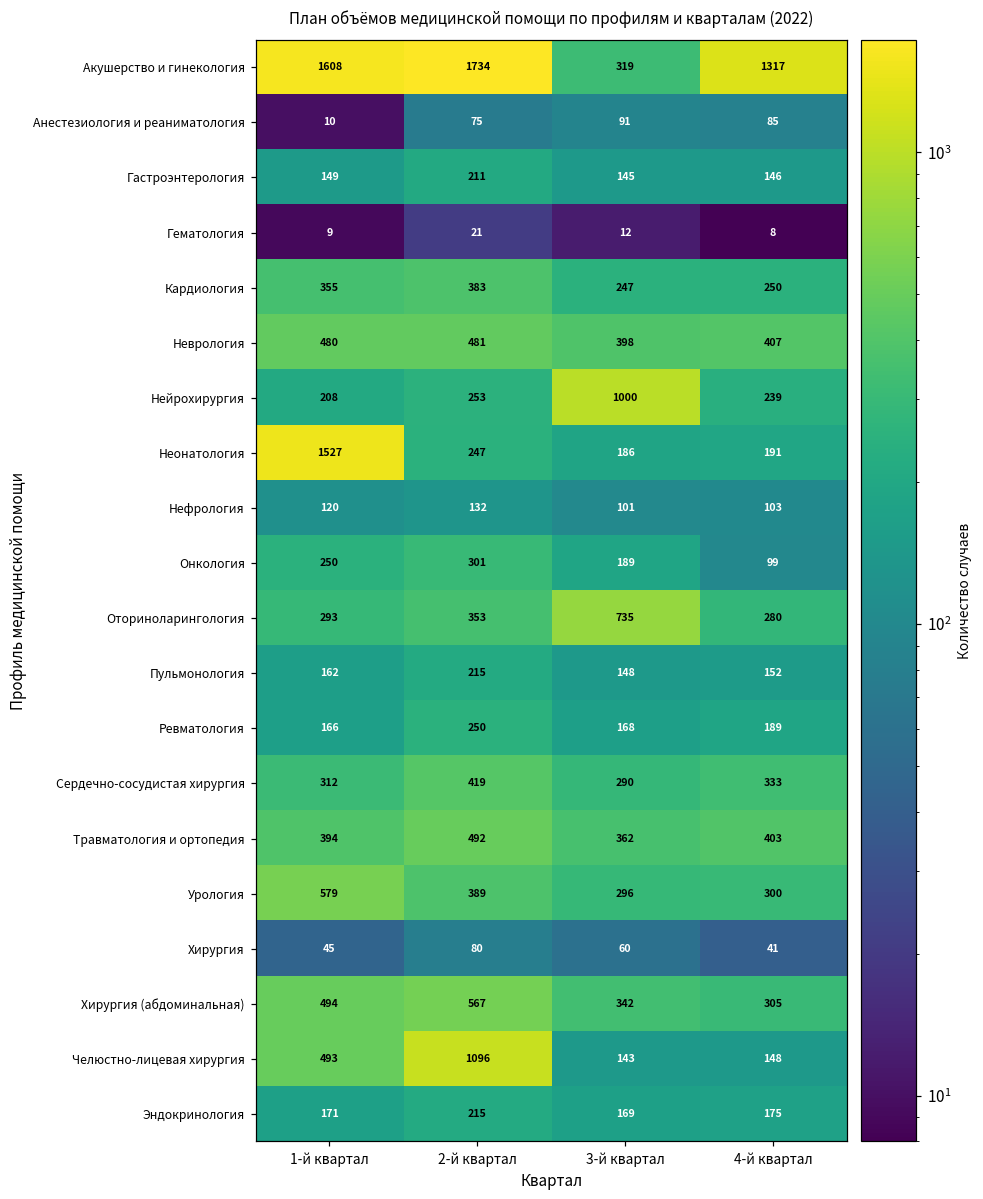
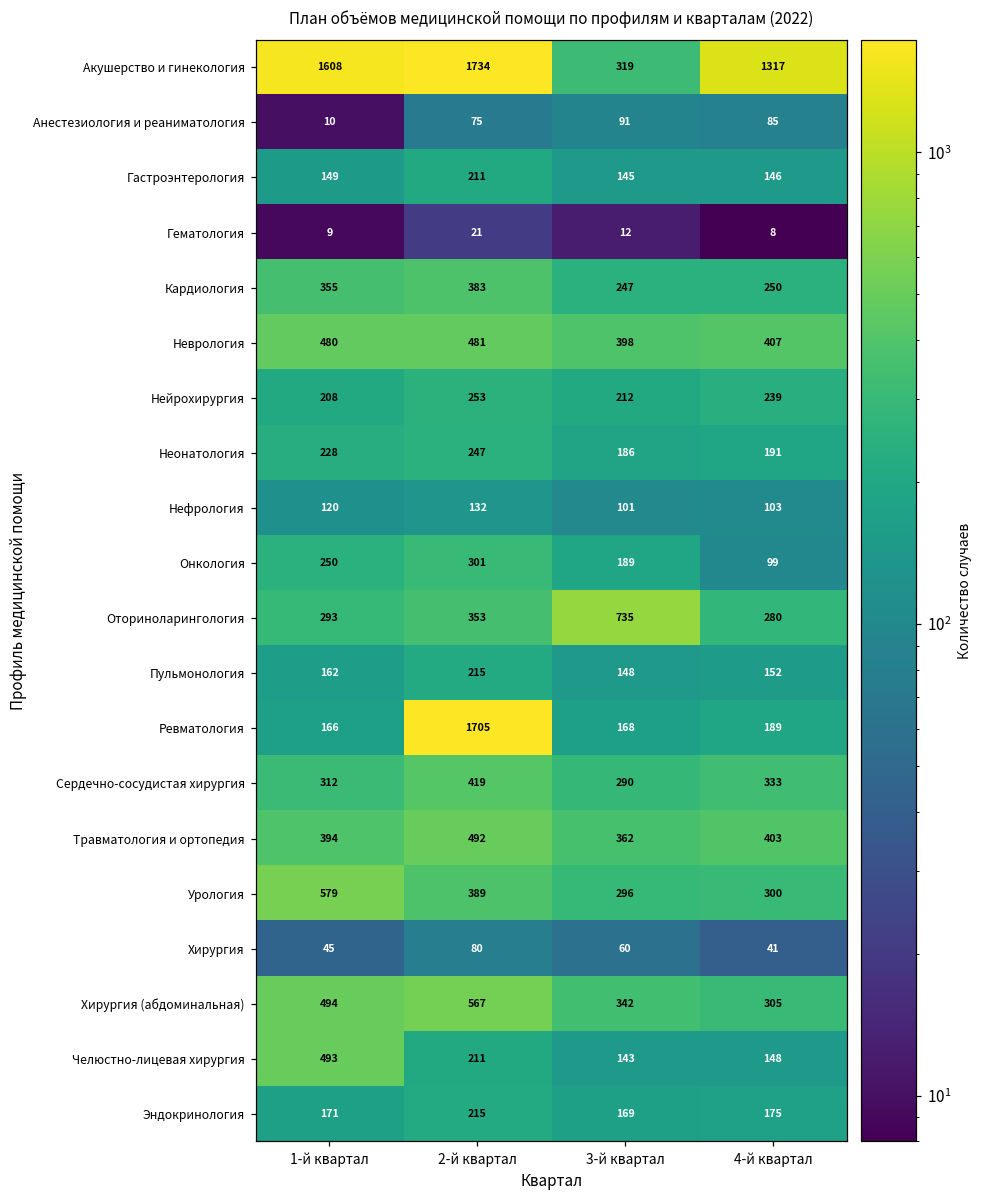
  {
    "Акушерство и гинекология": {
      "1-й квартал": 1608,
      "2-й квартал": 1734,
      "3-й квартал": 319,
      "4-й квартал": 1317
    },
    "Анестезиология и реаниматология": {
      "1-й квартал": 10,
      "2-й квартал": 75,
      "3-й квартал": 91,
      "4-й квартал": 85
    },
    "Гастроэнтерология": {
      "1-й квартал": 149,
      "2-й квартал": 211,
      "3-й квартал": 145,
      "4-й квартал": 146
    },
    "Гематология": {
      "1-й квартал": 9,
      "2-й квартал": 21,
      "3-й квартал": 12,
      "4-й квартал": 8
    },
    "Кардиология": {
      "1-й квартал": 355,
      "2-й квартал": 383,
      "3-й квартал": 247,
      "4-й квартал": 250
    },
    "Неврология": {
      "1-й квартал": 480,
      "2-й квартал": 481,
      "3-й квартал": 398,
      "4-й квартал": 407
    },
    "Нейрохирургия": {
      "1-й квартал": 208,
      "2-й квартал": 253,
-     "3-й квартал": 1000,
+     "3-й квартал": 212,
      "4-й квартал": 239
    },
    "Неонатология": {
-     "1-й квартал": 1527,
+     "1-й квартал": 228,
      "2-й квартал": 247,
      "3-й квартал": 186,
      "4-й квартал": 191
    },
    "Нефрология": {
      "1-й квартал": 120,
      "2-й квартал": 132,
      "3-й квартал": 101,
      "4-й квартал": 103
    },
    "Онкология": {
      "1-й квартал": 250,
      "2-й квартал": 301,
      "3-й квартал": 189,
      "4-й квартал": 99
    },
    "Оториноларингология": {
      "1-й квартал": 293,
      "2-й квартал": 353,
      "3-й квартал": 735,
      "4-й квартал": 280
    },
    "Пульмонология": {
      "1-й квартал": 162,
      "2-й квартал": 215,
      "3-й квартал": 148,
      "4-й квартал": 152
    },
    "Ревматология": {
      "1-й квартал": 166,
-     "2-й квартал": 250,
+     "2-й квартал": 1705,
      "3-й квартал": 168,
      "4-й квартал": 189
    },
    "Сердечно-сосудистая хирургия": {
      "1-й квартал": 312,
      "2-й квартал": 419,
      "3-й квартал": 290,
      "4-й квартал": 333
    },
    "Травматология и ортопедия": {
      "1-й квартал": 394,
      "2-й квартал": 492,
      "3-й квартал": 362,
      "4-й квартал": 403
    },
    "Урология": {
      "1-й квартал": 579,
      "2-й квартал": 389,
      "3-й квартал": 296,
      "4-й квартал": 300
    },
    "Хирургия": {
      "1-й квартал": 45,
      "2-й квартал": 80,
      "3-й квартал": 60,
      "4-й квартал": 41
    },
    "Хирургия (абдоминальная)": {
      "1-й квартал": 494,
      "2-й квартал": 567,
      "3-й квартал": 342,
      "4-й квартал": 305
    },
    "Челюстно-лицевая хирургия": {
      "1-й квартал": 493,
-     "2-й квартал": 1096,
+     "2-й квартал": 211,
      "3-й квартал": 143,
      "4-й квартал": 148
    },
    "Эндокринология": {
      "1-й квартал": 171,
      "2-й квартал": 215,
      "3-й квартал": 169,
      "4-й квартал": 175
    }
  }
